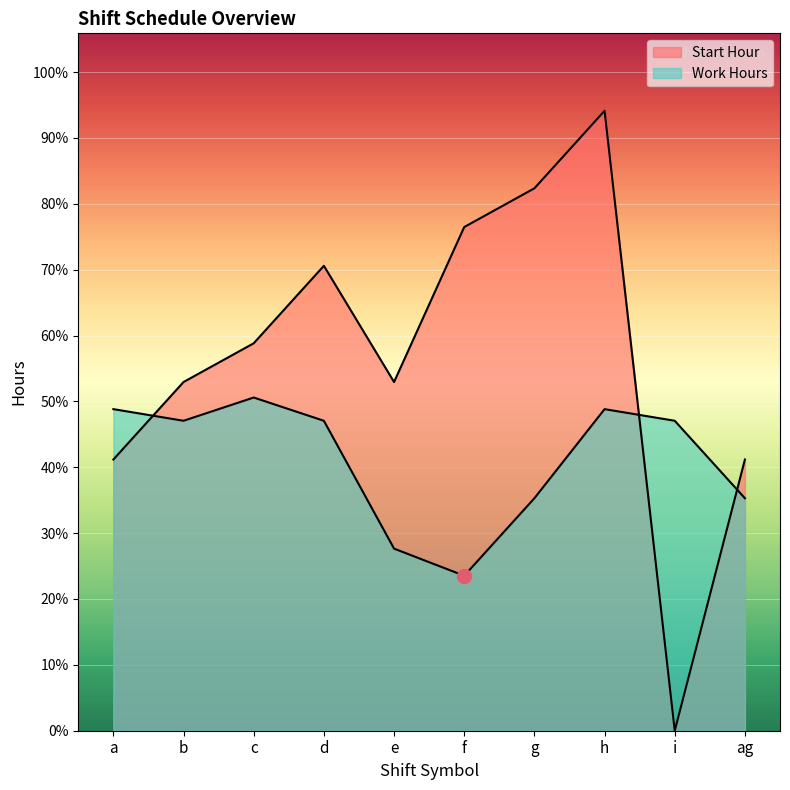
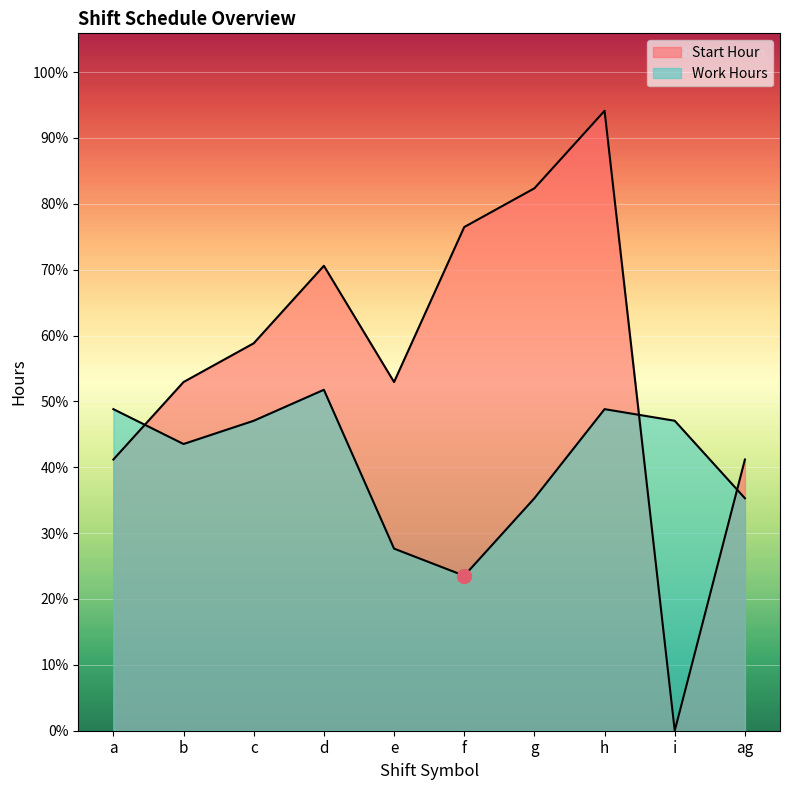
  {
    "Work Hours": {
      "a": "49%",
-     "b": "47%",
-     "c": "51%",
-     "d": "47%",
+     "b": "44%",
+     "c": "47%",
+     "d": "52%",
      "e": "28%",
      "g": "35%",
      "h": "49%",
      "i": "47%",
      "ag": "35%"
    }
  }
